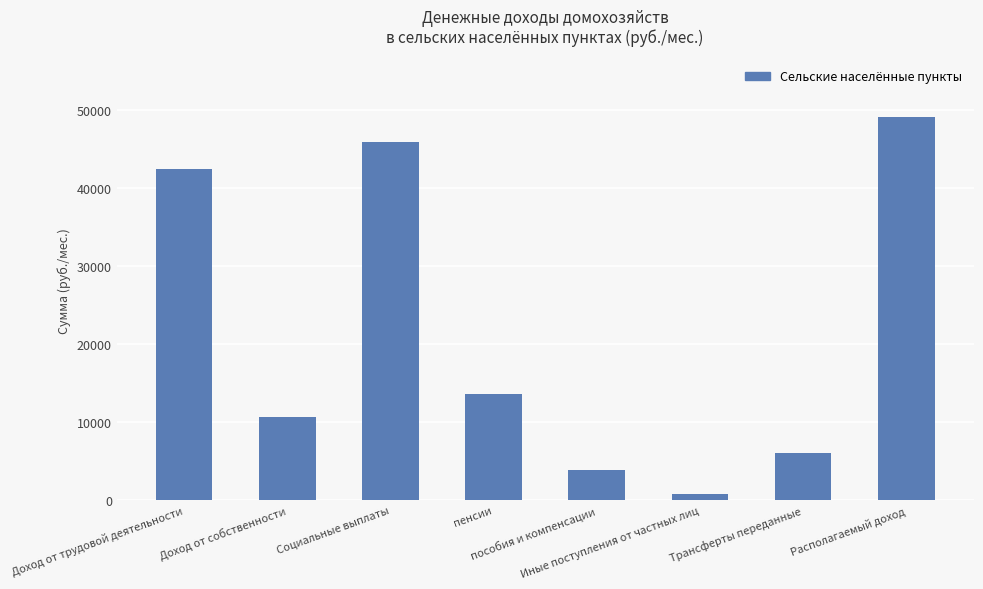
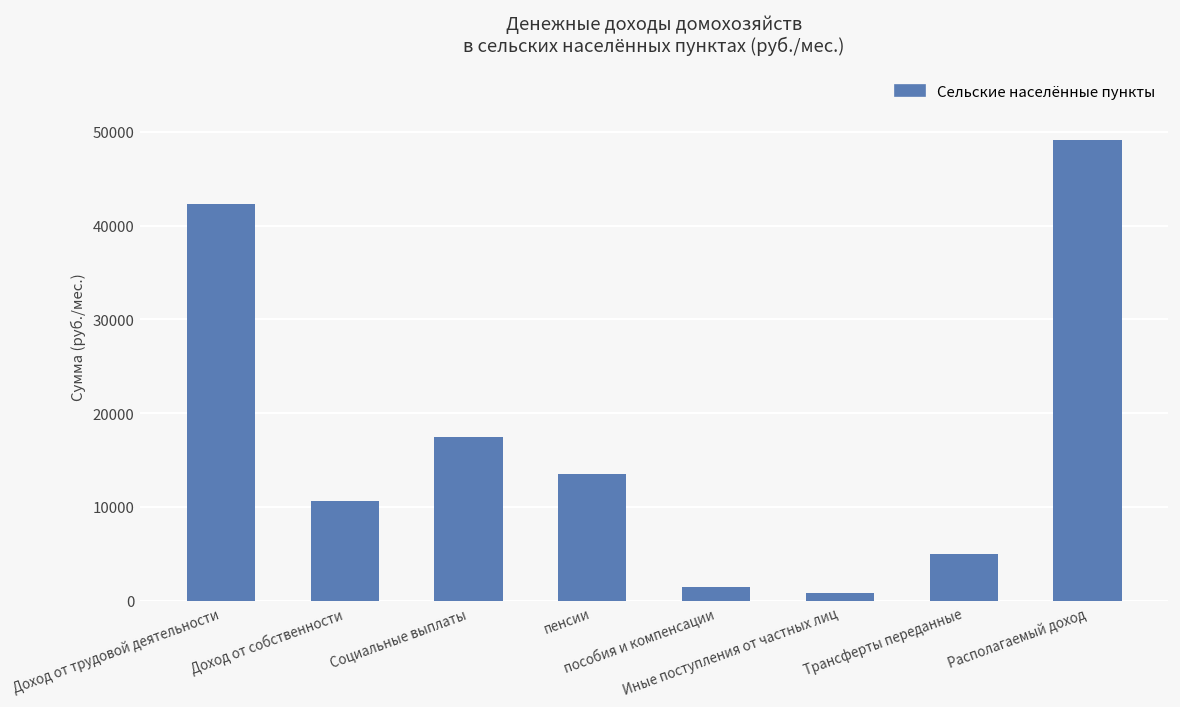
  {
    "Доход от трудовой деятельности": 42000,
    "Доход от собственности": 11000,
-   "Социальные выплаты": 46000,
+   "Социальные выплаты": 17000,
    "пенсии": 14000,
-   "пособия и компенсации": 4000,
+   "пособия и компенсации": 1000,
    "Иные поступления от частных лиц": 1000,
-   "Трансферты переданные": 6000,
+   "Трансферты переданные": 5000,
    "Располагаемый доход": 49000
  }
